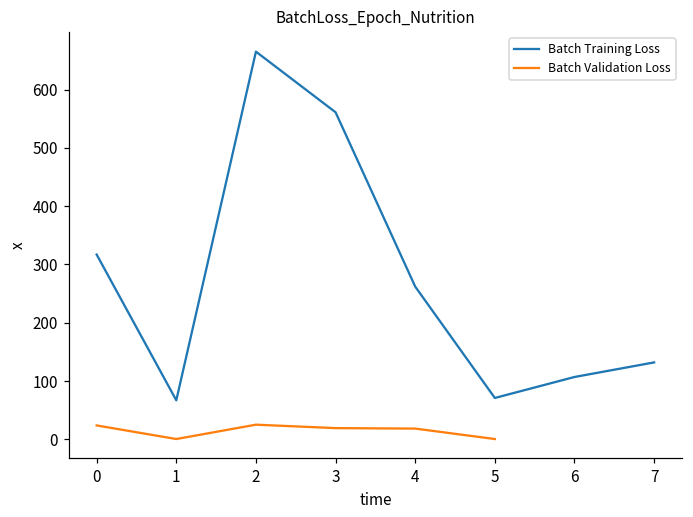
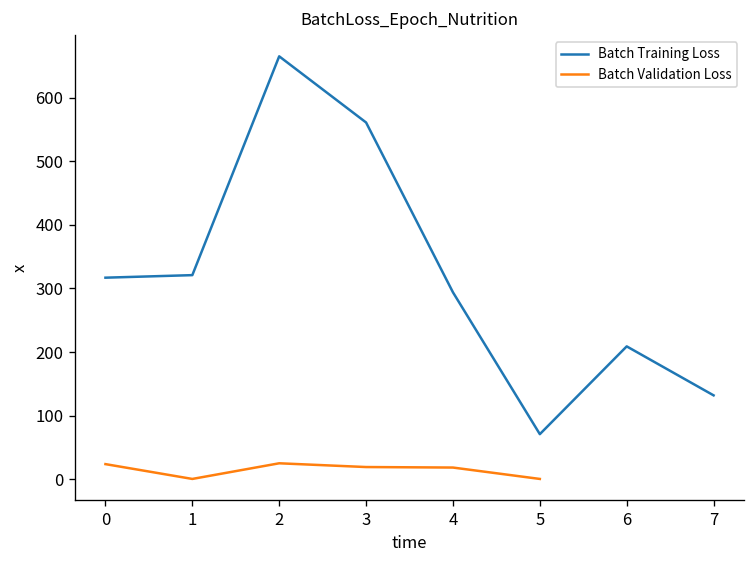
  {
    "Batch Training Loss": {
      "0": 320,
-     "1": 70,
+     "1": 320,
      "2": 670,
      "3": 560,
-     "4": 260,
+     "4": 290,
      "5": 70,
-     "6": 110,
+     "6": 210,
      "7": 130
    },
    "Batch Validation Loss": {
      "0": 20,
      "1": 0,
      "2": 30,
      "3": 20,
      "4": 20,
      "5": 0
    }
  }
